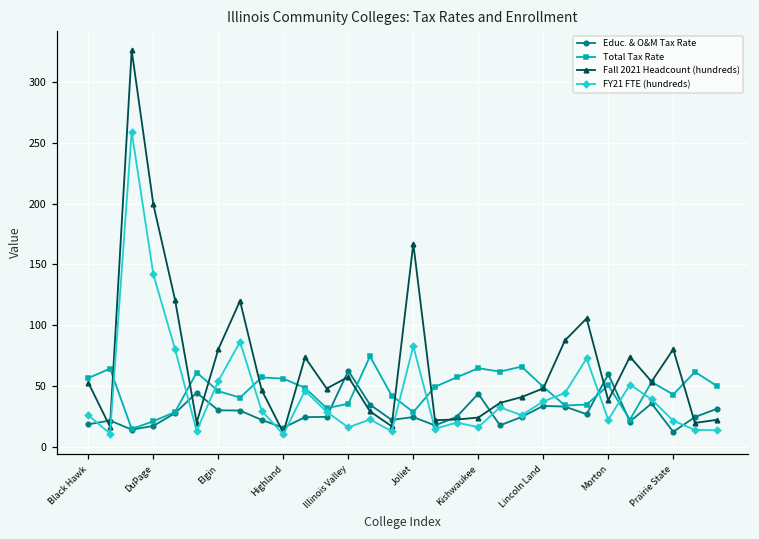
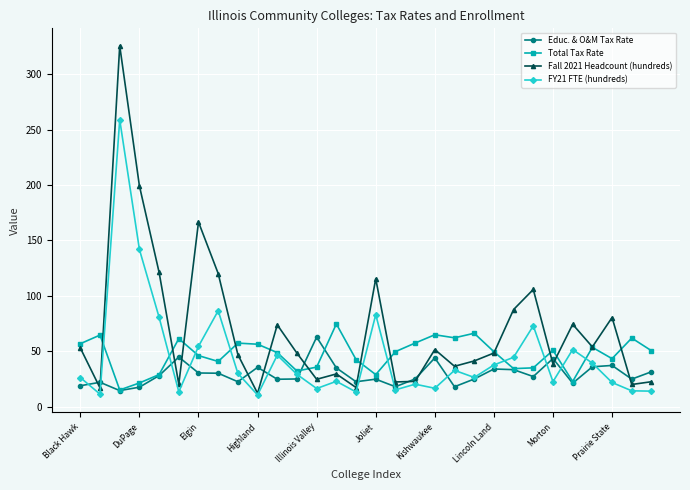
  {
    "Educ. & O&M Tax Rate": {
      "Black Hawk": 19,
      "DuPage": 18,
      "Elgin": 30,
-     "Highland": 16,
+     "Highland": 36,
      "Illinois Valley": 63,
      "Joliet": 25,
      "Kishwaukee": 44,
      "Lincoln Land": 34,
-     "Morton": 60,
-     "Prairie State": 13
+     "Morton": 43,
+     "Prairie State": 37
    },
    "Fall 2021 Headcount (hundreds)": {
      "Black Hawk": 53,
      "DuPage": 199,
-     "Elgin": 81,
-     "Illinois Valley": 58,
-     "Joliet": 167,
-     "Kishwaukee": 24,
+     "Elgin": 167,
+     "Illinois Valley": 25,
+     "Joliet": 116,
+     "Kishwaukee": 52,
      "Morton": 39,
      "Prairie State": 80
    }
  }
